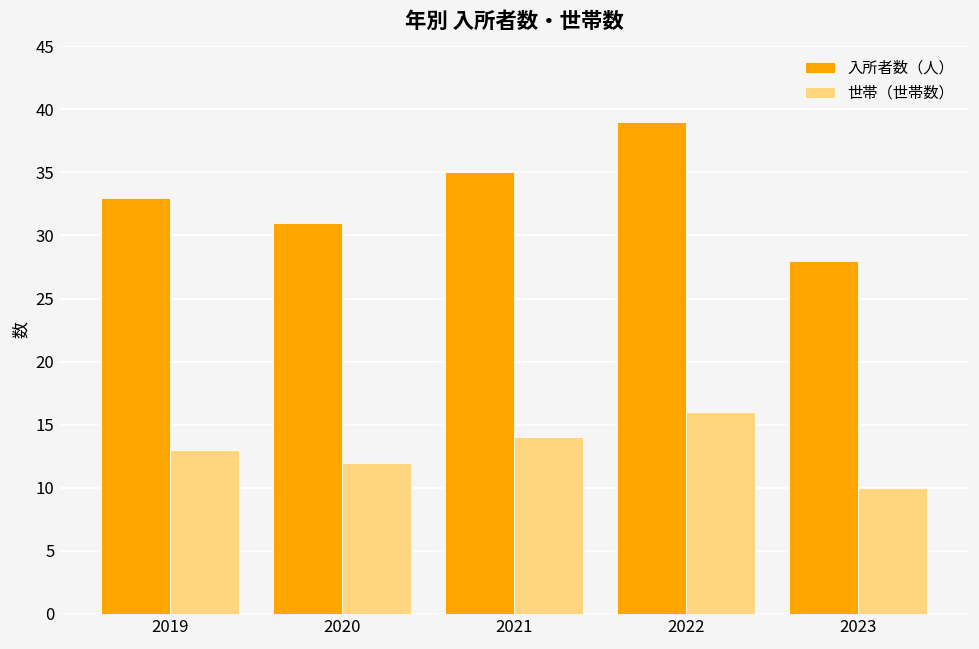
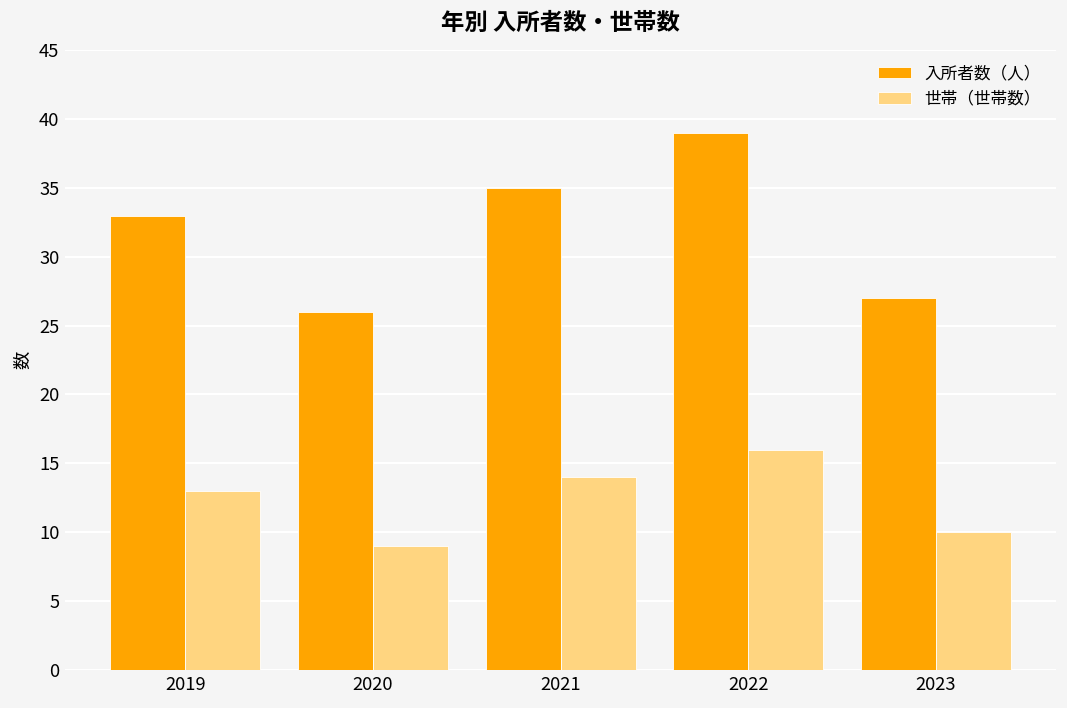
  {
    "入所者数（人）": {
      "2019": 33,
-     "2020": 31,
+     "2020": 26,
      "2021": 35,
      "2022": 39,
-     "2023": 28
+     "2023": 27
    },
    "世帯（世帯数）": {
      "2019": 13,
-     "2020": 12,
+     "2020": 9,
      "2021": 14,
      "2022": 16,
      "2023": 10
    }
  }
